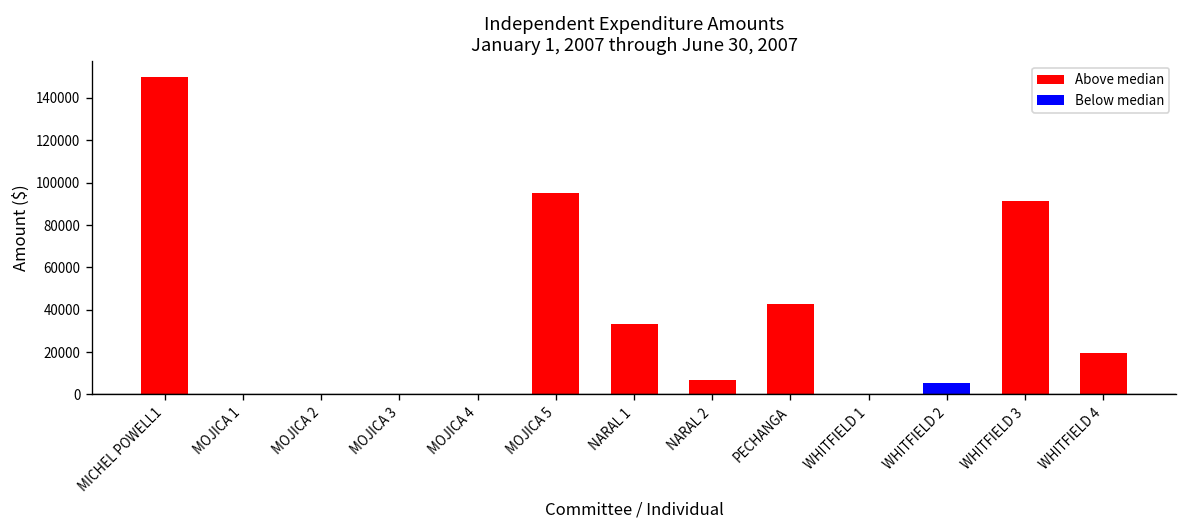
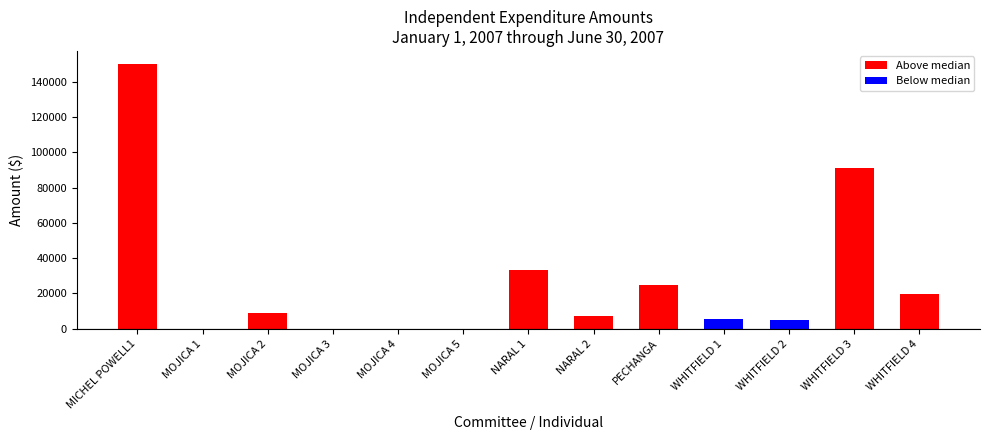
  {
    "MICHEL POWELL1": 150000,
-   "MOJICA 2": 0,
-   "MOJICA 5": 95000,
+   "MOJICA 2": 9000,
+   "MOJICA 5": 0,
    "NARAL 1": 33000,
    "NARAL 2": 7000,
-   "PECHANGA": 43000,
-   "WHITFIELD 1": 0,
+   "PECHANGA": 25000,
+   "WHITFIELD 1": 5000,
    "WHITFIELD 2": 5000,
    "WHITFIELD 3": 91000,
    "WHITFIELD 4": 20000
  }
